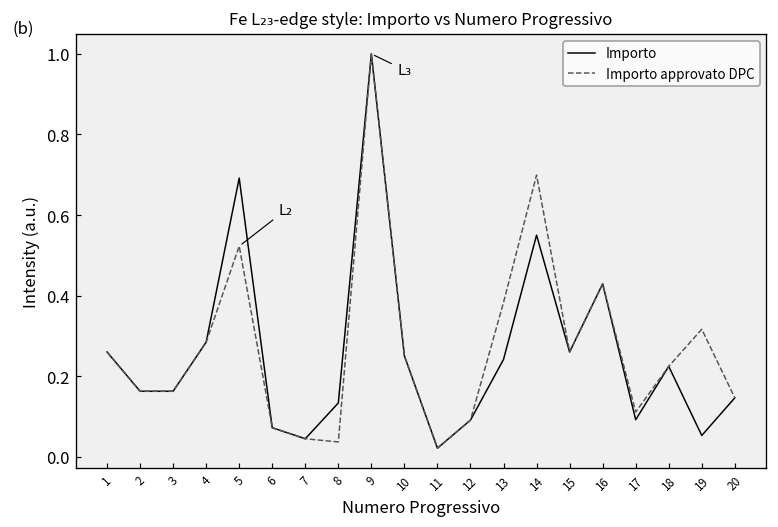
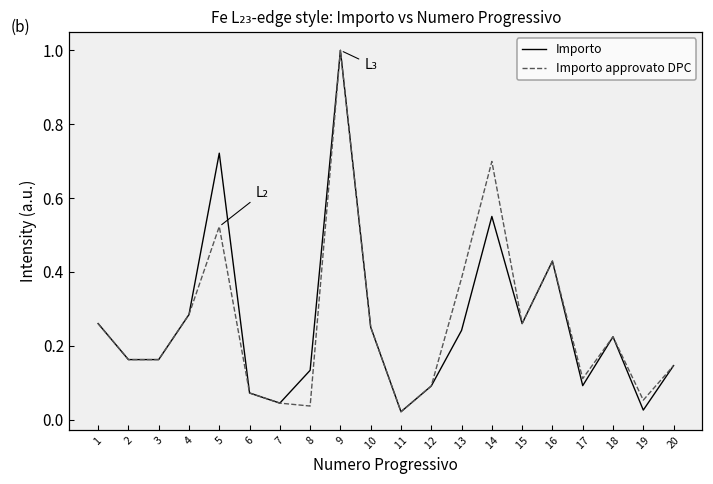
  {
    "Importo": {
-     "5": 0.69,
+     "5": 0.72,
      "8": 0.13,
      "13": 0.24,
      "14": 0.55,
      "17": 0.09,
-     "19": 0.05
+     "19": 0.03
    },
    "Importo approvato DPC": {
      "5": 0.52,
      "8": 0.04,
      "13": 0.38,
      "14": 0.70,
      "17": 0.11,
-     "19": 0.32
+     "19": 0.05
    }
  }
